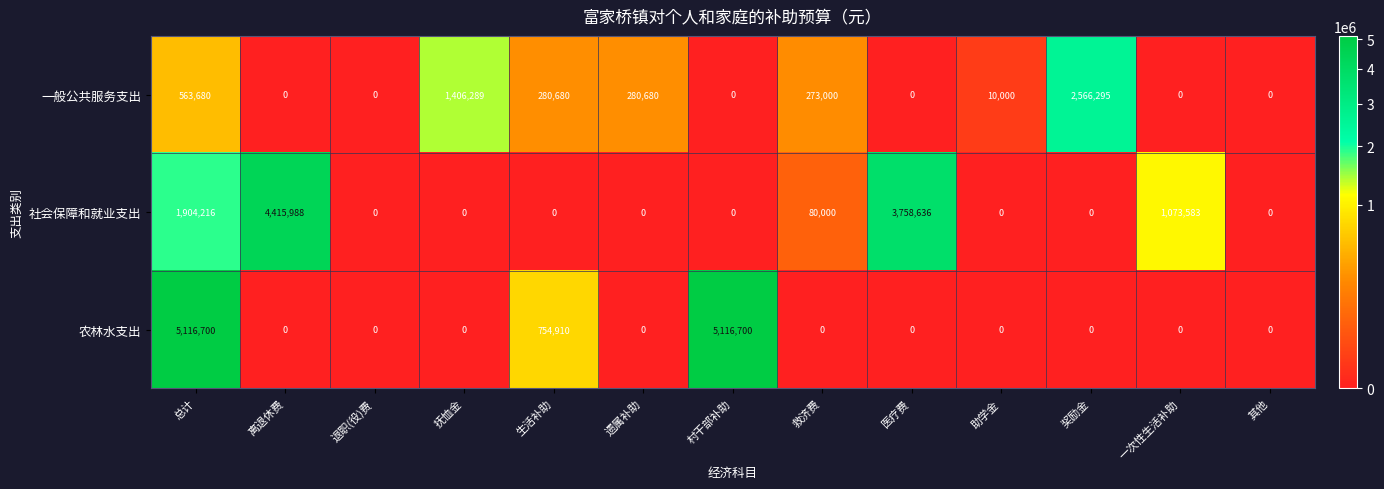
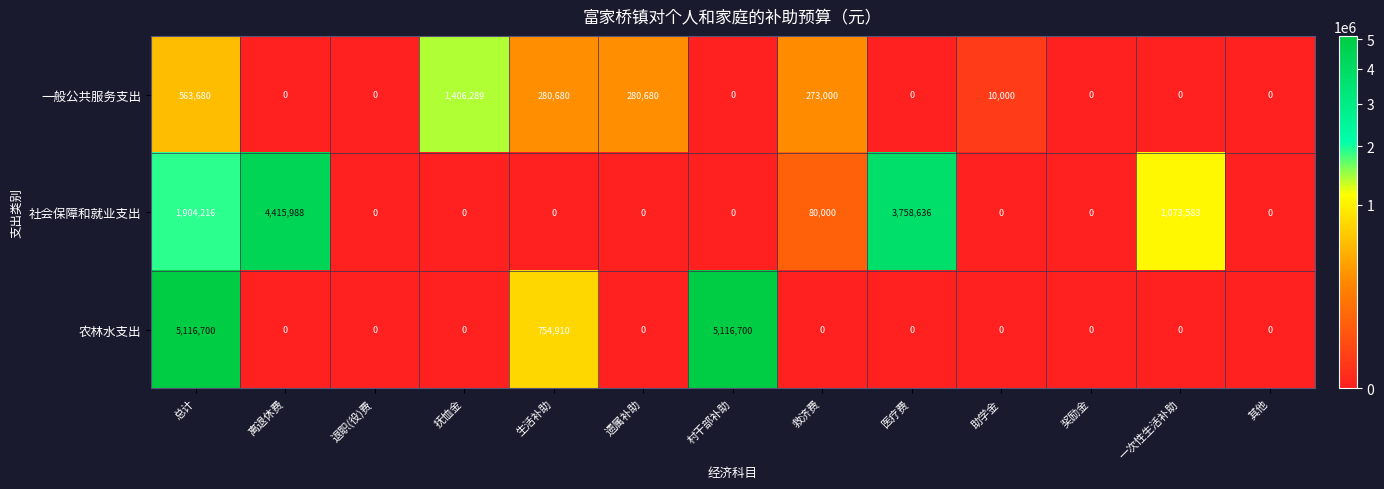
  {
    "一般公共服务支出": {
      "总计": "563,680",
      "离退休费": "0",
      "退职(役)费": "0",
      "抚恤金": "1,406,289",
      "生活补助": "280,680",
      "遗属补助": "280,680",
      "村干部补助": "0",
      "救济费": "273,000",
      "医疗费": "0",
      "助学金": "10,000",
-     "奖励金": "2,566,295",
+     "奖励金": "0",
      "一次性生活补助": "0",
      "其他": "0"
    },
    "社会保障和就业支出": {
      "总计": "1,904,216",
      "离退休费": "4,415,988",
      "退职(役)费": "0",
      "抚恤金": "0",
      "生活补助": "0",
      "遗属补助": "0",
      "村干部补助": "0",
      "救济费": "80,000",
      "医疗费": "3,758,636",
      "助学金": "0",
      "奖励金": "0",
      "一次性生活补助": "1,073,583",
      "其他": "0"
    },
    "农林水支出": {
      "总计": "5,116,700",
      "离退休费": "0",
      "退职(役)费": "0",
      "抚恤金": "0",
      "生活补助": "754,910",
      "遗属补助": "0",
      "村干部补助": "5,116,700",
      "救济费": "0",
      "医疗费": "0",
      "助学金": "0",
      "奖励金": "0",
      "一次性生活补助": "0",
      "其他": "0"
    }
  }
